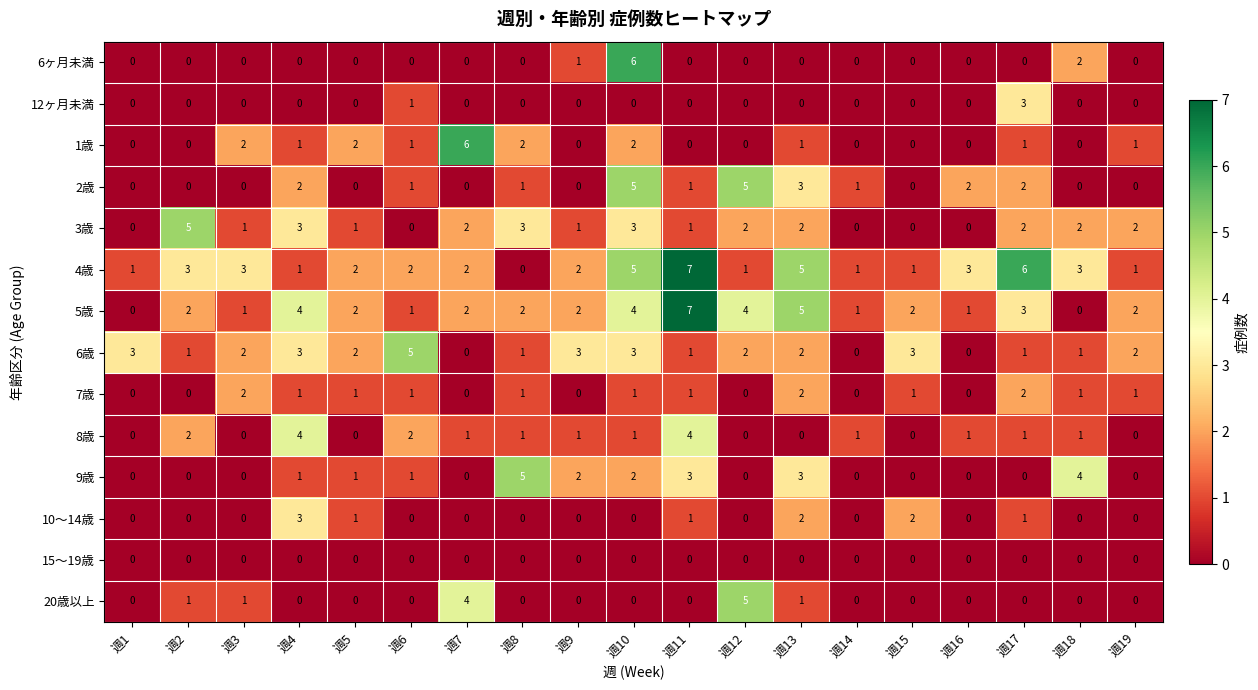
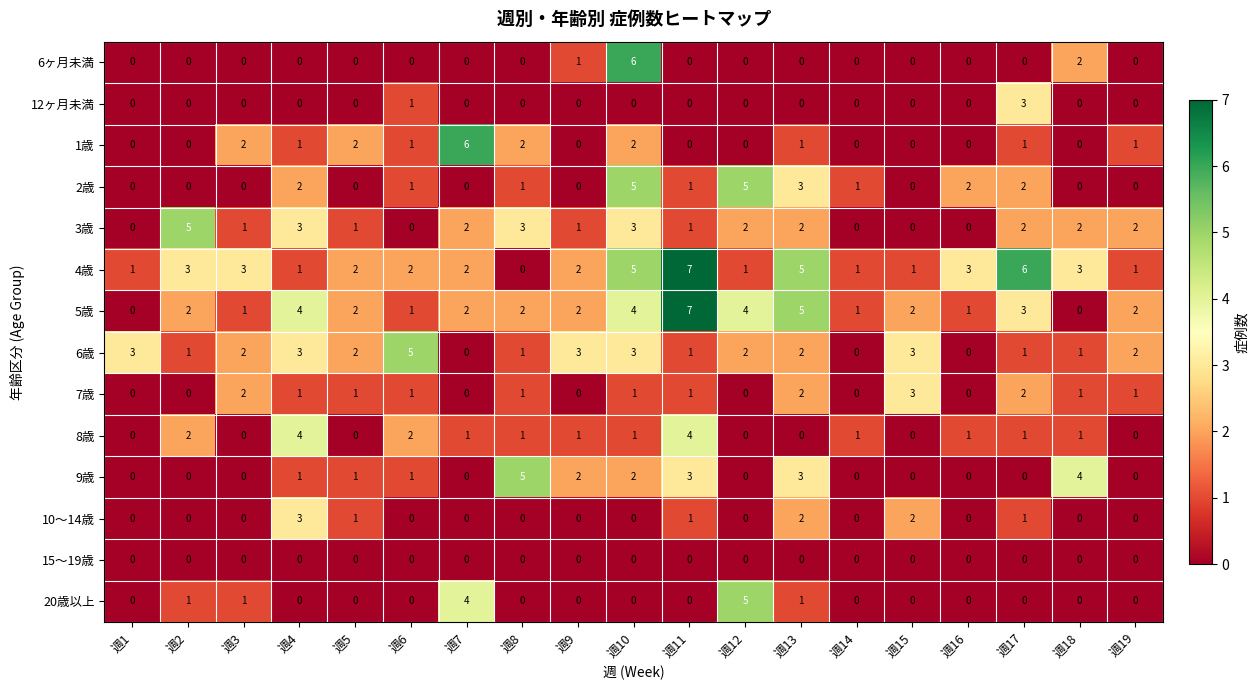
  {
    "7歳": {
      "週1": 0,
      "週2": 0,
      "週3": 2,
      "週4": 1,
      "週5": 1,
      "週6": 1,
      "週7": 0,
      "週8": 1,
      "週9": 0,
      "週10": 1,
      "週11": 1,
      "週12": 0,
      "週13": 2,
      "週14": 0,
-     "週15": 1,
+     "週15": 3,
      "週16": 0,
      "週17": 2,
      "週18": 1,
      "週19": 1
    }
  }
